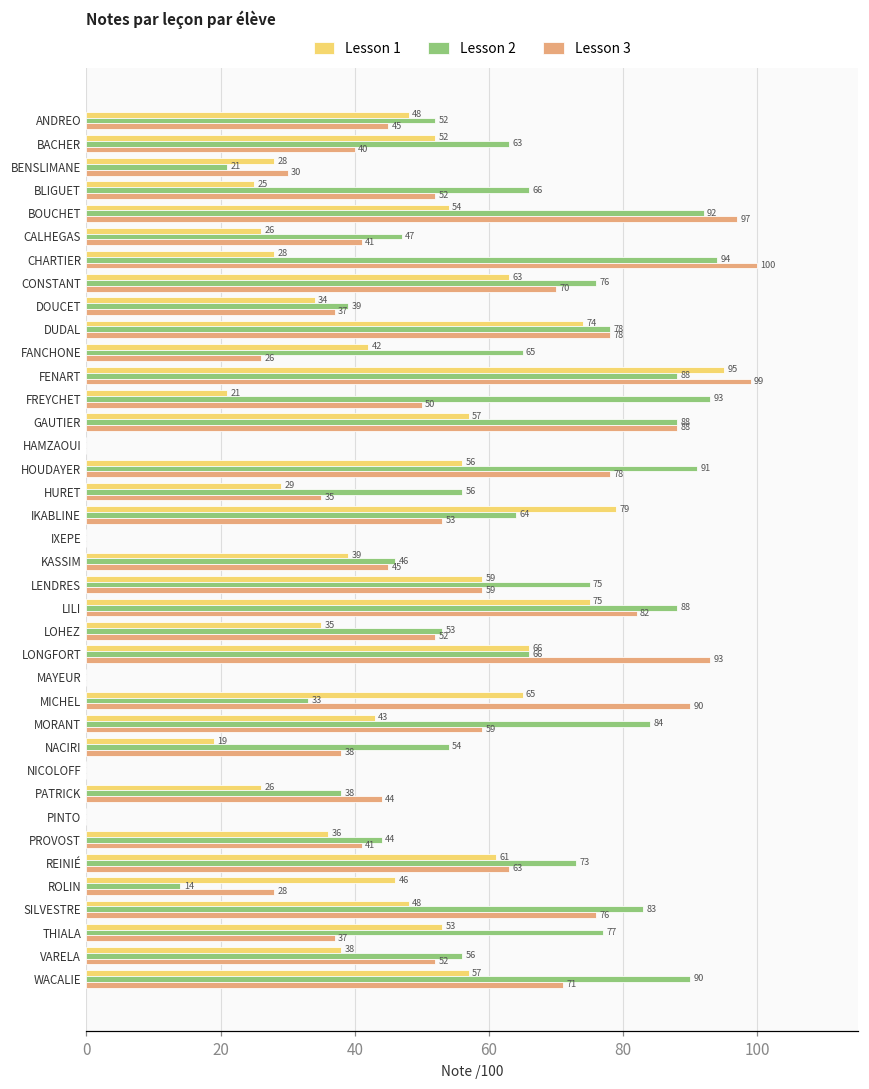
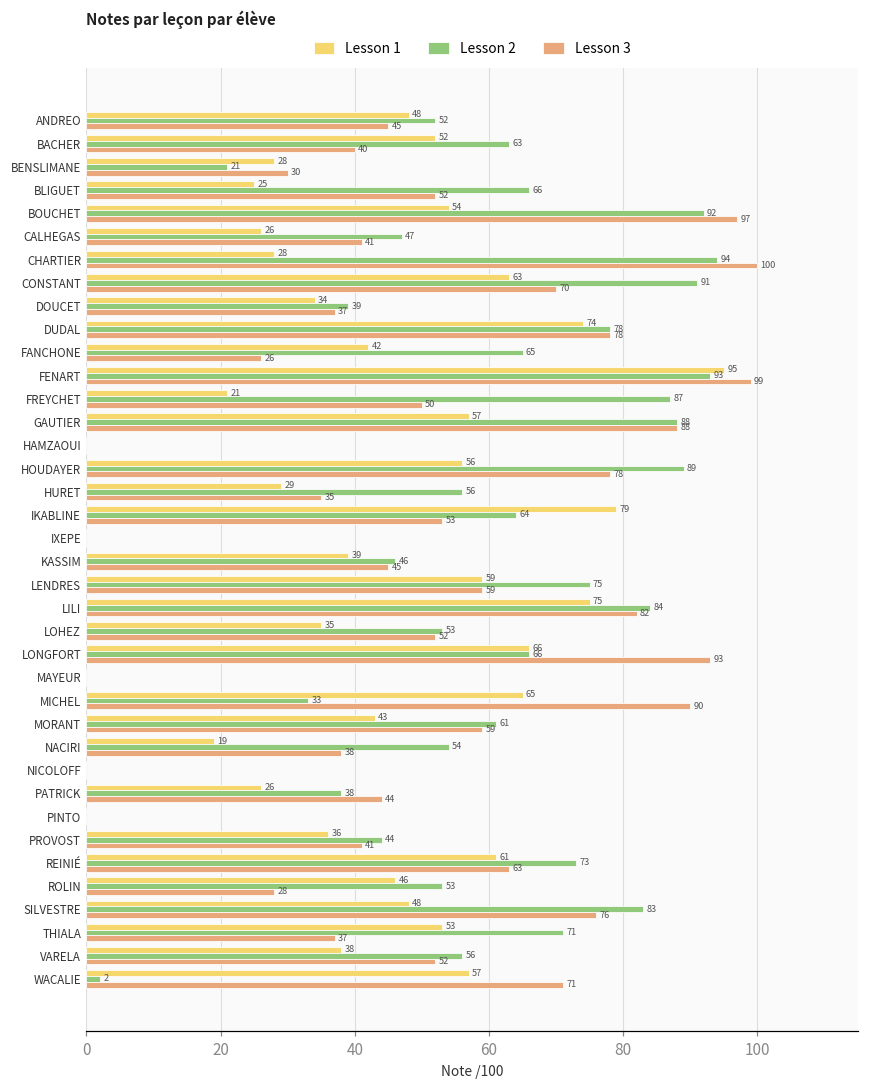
  {
    "Lesson 2": {
      "ANDREO": 52,
      "BACHER": 63,
      "BENSLIMANE": 21,
      "BLIGUET": 66,
      "BOUCHET": 92,
      "CALHEGAS": 47,
      "CHARTIER": 94,
-     "CONSTANT": 76,
+     "CONSTANT": 91,
      "DOUCET": 39,
      "FANCHONE": 65,
-     "FENART": 88,
-     "FREYCHET": 93,
-     "HOUDAYER": 91,
+     "FENART": 93,
+     "FREYCHET": 87,
+     "HOUDAYER": 89,
      "HURET": 56,
      "IKABLINE": 64,
      "KASSIM": 46,
      "LENDRES": 75,
-     "LILI": 88,
+     "LILI": 84,
      "LOHEZ": 53,
      "MICHEL": 33,
-     "MORANT": 84,
+     "MORANT": 61,
      "NACIRI": 54,
      "PATRICK": 38,
      "PROVOST": 44,
      "REINIÉ": 73,
-     "ROLIN": 14,
+     "ROLIN": 53,
      "SILVESTRE": 83,
-     "THIALA": 77,
+     "THIALA": 71,
      "VARELA": 56,
-     "WACALIE": 90
+     "WACALIE": 2
    }
  }
